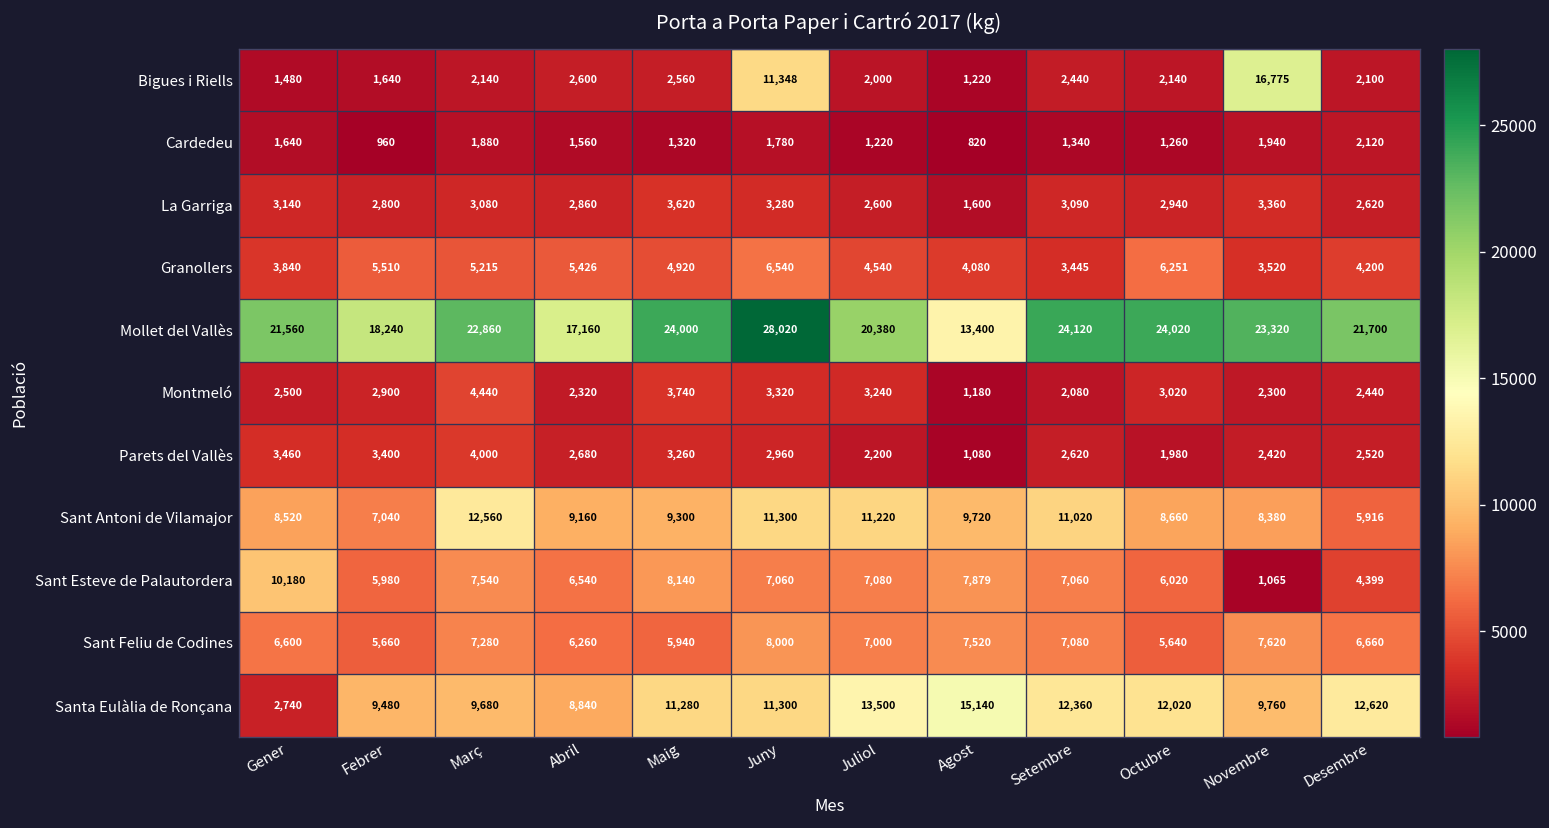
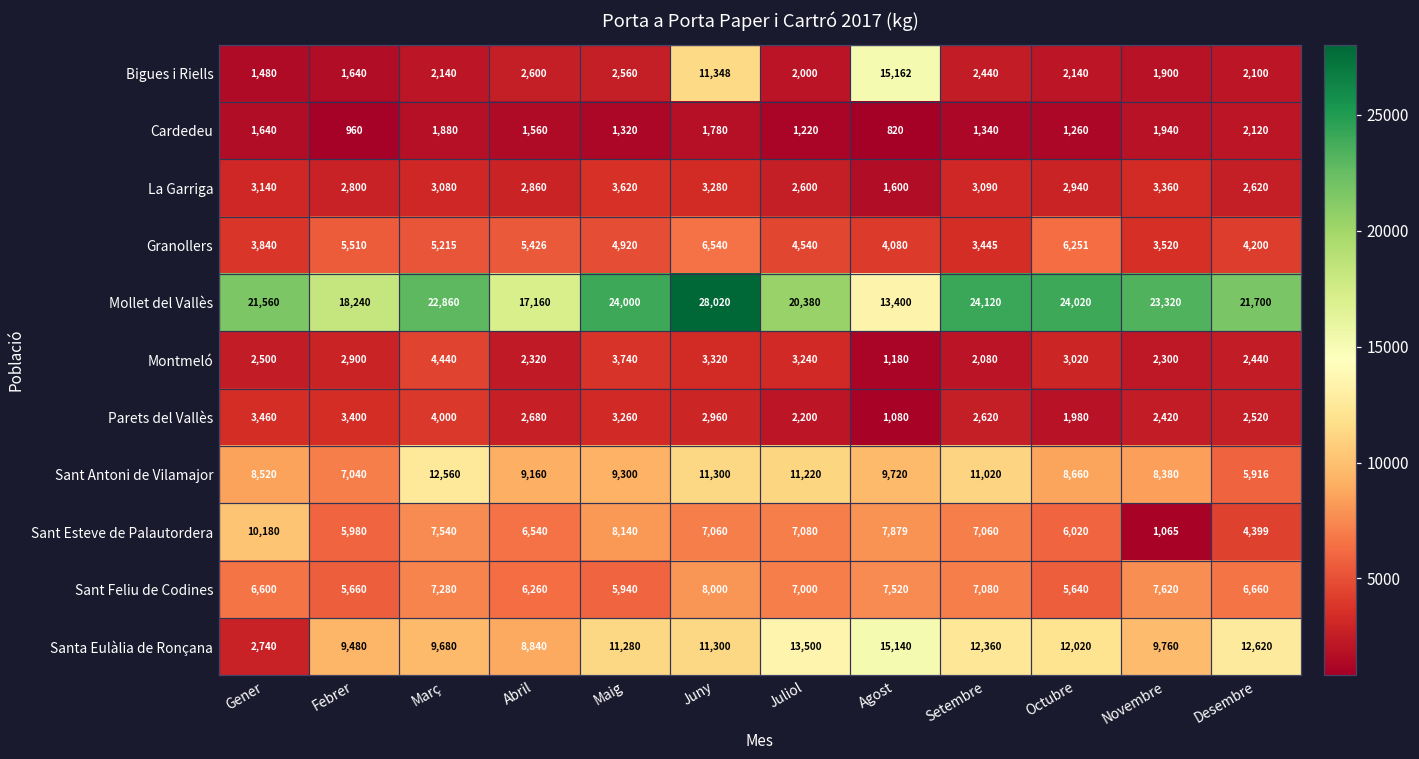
  {
    "Bigues i Riells": {
      "Gener": "1,480",
      "Febrer": "1,640",
      "Març": "2,140",
      "Abril": "2,600",
      "Maig": "2,560",
      "Juny": "11,348",
      "Juliol": "2,000",
-     "Agost": "1,220",
+     "Agost": "15,162",
      "Setembre": "2,440",
      "Octubre": "2,140",
-     "Novembre": "16,775",
+     "Novembre": "1,900",
      "Desembre": "2,100"
    },
    "Cardedeu": {
      "Gener": "1,640",
      "Febrer": "960",
      "Març": "1,880",
      "Abril": "1,560",
      "Maig": "1,320",
      "Juny": "1,780",
      "Juliol": "1,220",
      "Agost": "820",
      "Setembre": "1,340",
      "Octubre": "1,260",
      "Novembre": "1,940",
      "Desembre": "2,120"
    },
    "La Garriga": {
      "Gener": "3,140",
      "Febrer": "2,800",
      "Març": "3,080",
      "Abril": "2,860",
      "Maig": "3,620",
      "Juny": "3,280",
      "Juliol": "2,600",
      "Agost": "1,600",
      "Setembre": "3,090",
      "Octubre": "2,940",
      "Novembre": "3,360",
      "Desembre": "2,620"
    },
    "Granollers": {
      "Gener": "3,840",
      "Febrer": "5,510",
      "Març": "5,215",
      "Abril": "5,426",
      "Maig": "4,920",
      "Juny": "6,540",
      "Juliol": "4,540",
      "Agost": "4,080",
      "Setembre": "3,445",
      "Octubre": "6,251",
      "Novembre": "3,520",
      "Desembre": "4,200"
    },
    "Mollet del Vallès": {
      "Gener": "21,560",
      "Febrer": "18,240",
      "Març": "22,860",
      "Abril": "17,160",
      "Maig": "24,000",
      "Juny": "28,020",
      "Juliol": "20,380",
      "Agost": "13,400",
      "Setembre": "24,120",
      "Octubre": "24,020",
      "Novembre": "23,320",
      "Desembre": "21,700"
    },
    "Montmeló": {
      "Gener": "2,500",
      "Febrer": "2,900",
      "Març": "4,440",
      "Abril": "2,320",
      "Maig": "3,740",
      "Juny": "3,320",
      "Juliol": "3,240",
      "Agost": "1,180",
      "Setembre": "2,080",
      "Octubre": "3,020",
      "Novembre": "2,300",
      "Desembre": "2,440"
    },
    "Parets del Vallès": {
      "Gener": "3,460",
      "Febrer": "3,400",
      "Març": "4,000",
      "Abril": "2,680",
      "Maig": "3,260",
      "Juny": "2,960",
      "Juliol": "2,200",
      "Agost": "1,080",
      "Setembre": "2,620",
      "Octubre": "1,980",
      "Novembre": "2,420",
      "Desembre": "2,520"
    },
    "Sant Antoni de Vilamajor": {
      "Gener": "8,520",
      "Febrer": "7,040",
      "Març": "12,560",
      "Abril": "9,160",
      "Maig": "9,300",
      "Juny": "11,300",
      "Juliol": "11,220",
      "Agost": "9,720",
      "Setembre": "11,020",
      "Octubre": "8,660",
      "Novembre": "8,380",
      "Desembre": "5,916"
    },
    "Sant Esteve de Palautordera": {
      "Gener": "10,180",
      "Febrer": "5,980",
      "Març": "7,540",
      "Abril": "6,540",
      "Maig": "8,140",
      "Juny": "7,060",
      "Juliol": "7,080",
      "Agost": "7,879",
      "Setembre": "7,060",
      "Octubre": "6,020",
      "Novembre": "1,065",
      "Desembre": "4,399"
    },
    "Sant Feliu de Codines": {
      "Gener": "6,600",
      "Febrer": "5,660",
      "Març": "7,280",
      "Abril": "6,260",
      "Maig": "5,940",
      "Juny": "8,000",
      "Juliol": "7,000",
      "Agost": "7,520",
      "Setembre": "7,080",
      "Octubre": "5,640",
      "Novembre": "7,620",
      "Desembre": "6,660"
    },
    "Santa Eulàlia de Ronçana": {
      "Gener": "2,740",
      "Febrer": "9,480",
      "Març": "9,680",
      "Abril": "8,840",
      "Maig": "11,280",
      "Juny": "11,300",
      "Juliol": "13,500",
      "Agost": "15,140",
      "Setembre": "12,360",
      "Octubre": "12,020",
      "Novembre": "9,760",
      "Desembre": "12,620"
    }
  }
